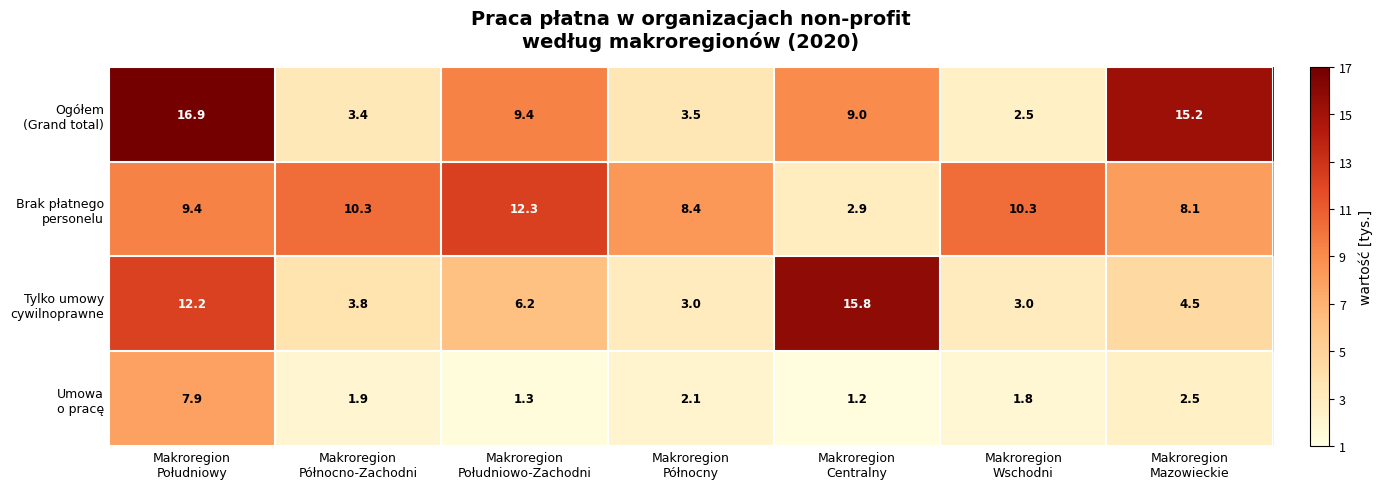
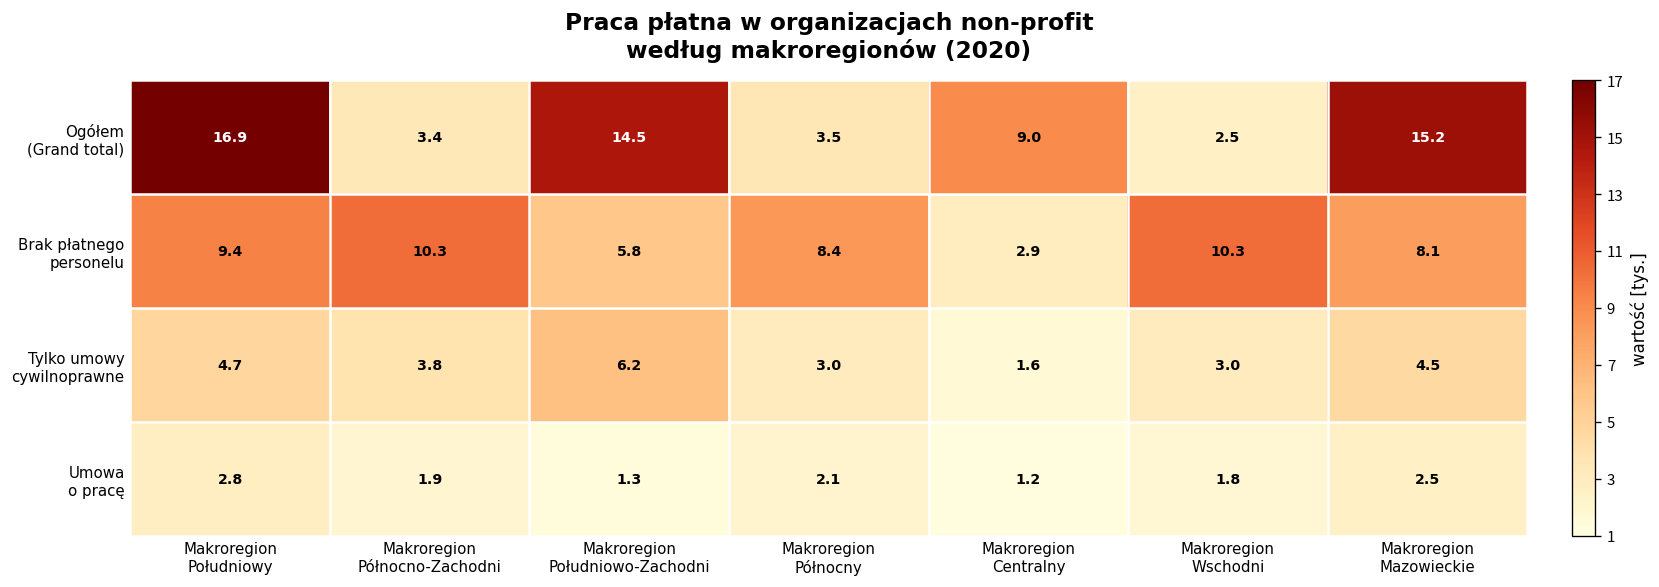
  {
    "Ogółem (Grand total)": {
      "Makroregion Południowy": 16.9,
      "Makroregion Północno-Zachodni": 3.4,
-     "Makroregion Południowo-Zachodni": 9.4,
+     "Makroregion Południowo-Zachodni": 14.5,
      "Makroregion Północny": 3.5,
      "Makroregion Centralny": 9.0,
      "Makroregion Wschodni": 2.5,
      "Makroregion Mazowieckie": 15.2
    },
    "Brak płatnego personelu": {
      "Makroregion Południowy": 9.4,
      "Makroregion Północno-Zachodni": 10.3,
-     "Makroregion Południowo-Zachodni": 12.3,
+     "Makroregion Południowo-Zachodni": 5.8,
      "Makroregion Północny": 8.4,
      "Makroregion Centralny": 2.9,
      "Makroregion Wschodni": 10.3,
      "Makroregion Mazowieckie": 8.1
    },
    "Tylko umowy cywilnoprawne": {
-     "Makroregion Południowy": 12.2,
+     "Makroregion Południowy": 4.7,
      "Makroregion Północno-Zachodni": 3.8,
      "Makroregion Południowo-Zachodni": 6.2,
      "Makroregion Północny": 3.0,
-     "Makroregion Centralny": 15.8,
+     "Makroregion Centralny": 1.6,
      "Makroregion Wschodni": 3.0,
      "Makroregion Mazowieckie": 4.5
    },
    "Umowa o pracę": {
-     "Makroregion Południowy": 7.9,
+     "Makroregion Południowy": 2.8,
      "Makroregion Północno-Zachodni": 1.9,
      "Makroregion Południowo-Zachodni": 1.3,
      "Makroregion Północny": 2.1,
      "Makroregion Centralny": 1.2,
      "Makroregion Wschodni": 1.8,
      "Makroregion Mazowieckie": 2.5
    }
  }
